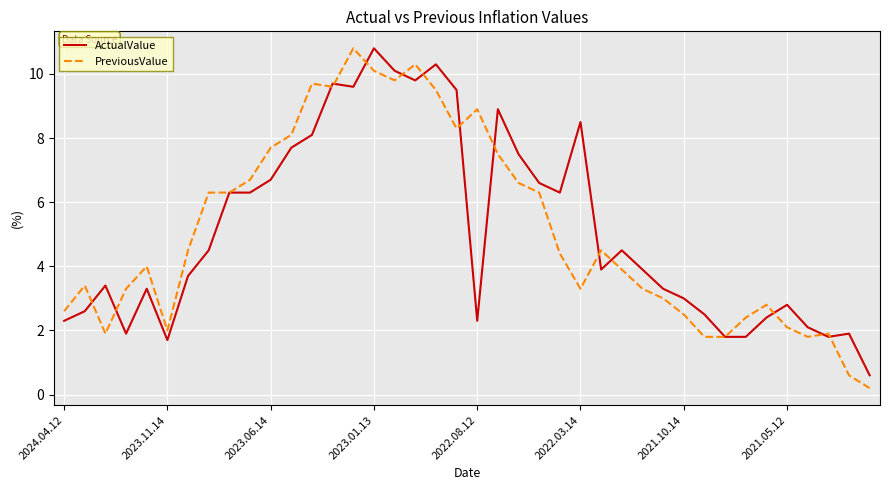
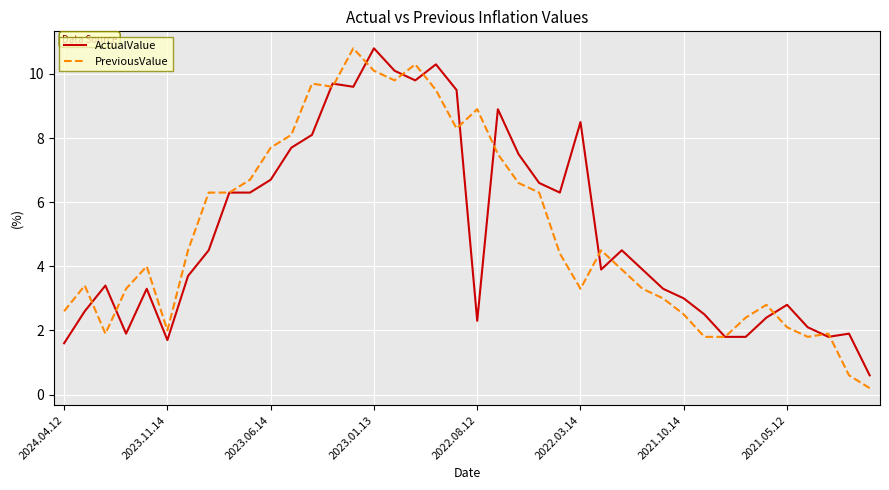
  {
    "ActualValue": {
-     "2024.04.12": 2.3,
+     "2024.04.12": 1.6,
      "2023.11.14": 1.7,
      "2023.06.14": 6.7,
      "2023.01.13": 10.8,
      "2022.08.12": 2.3,
      "2022.03.14": 8.5,
      "2021.10.14": 3.0,
      "2021.05.12": 2.8
    },
    "PreviousValue": {
      "2024.04.12": 2.6,
      "2023.11.14": 2.0,
      "2023.06.14": 7.7,
      "2023.01.13": 10.1,
      "2022.08.12": 8.9,
      "2022.03.14": 3.3,
      "2021.10.14": 2.5,
      "2021.05.12": 2.1
    }
  }
